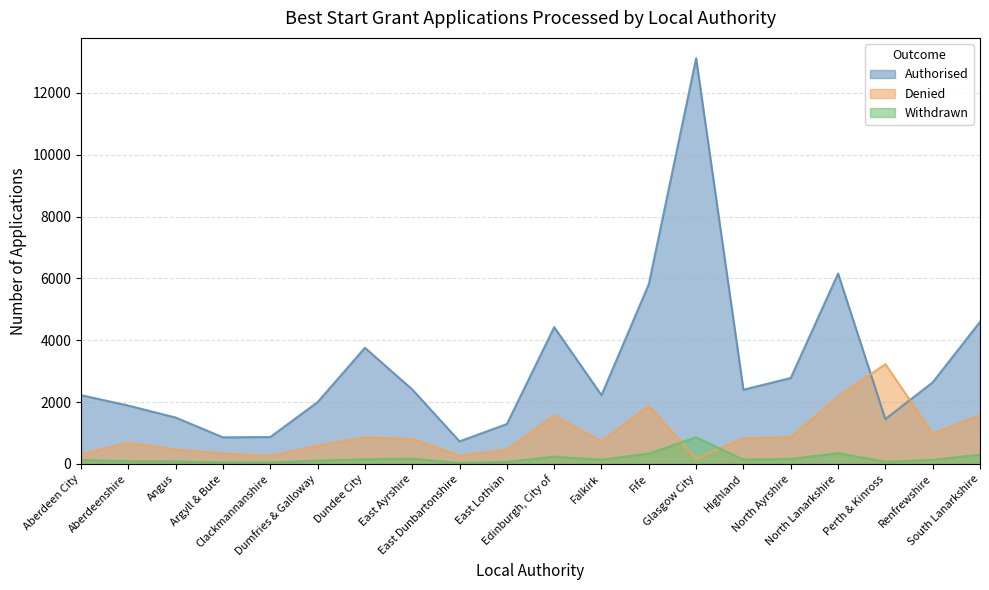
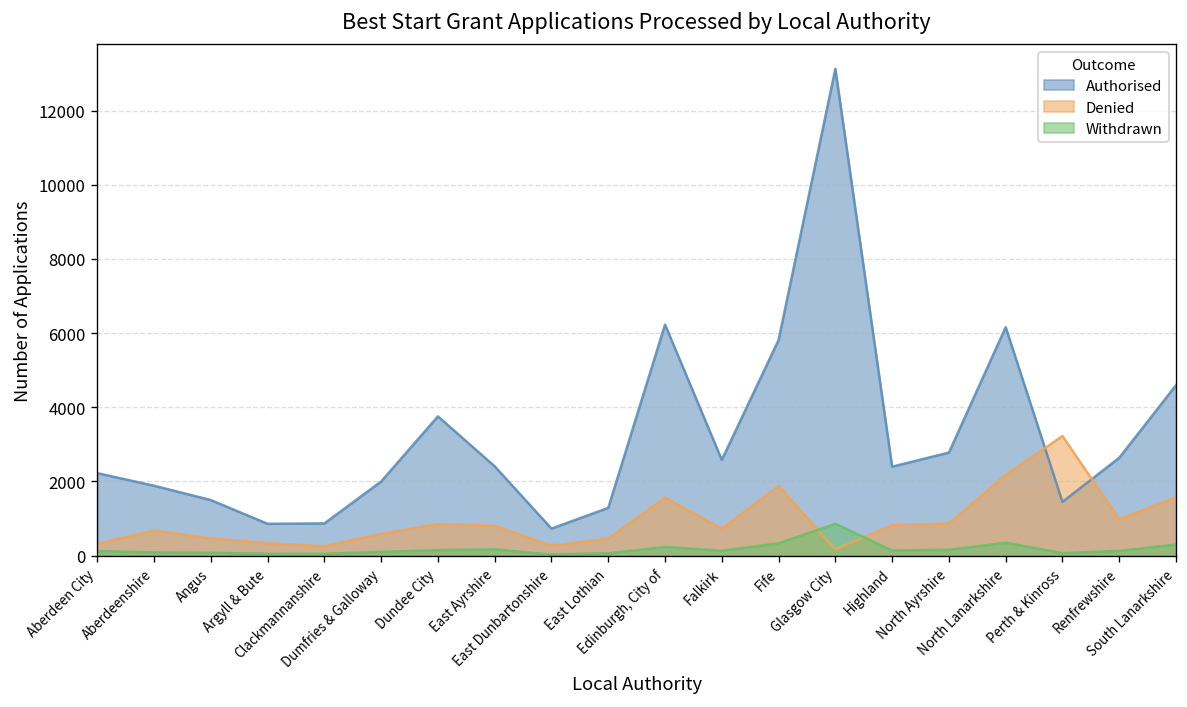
  {
    "Authorised": {
      "Aberdeen City": 2200,
      "Aberdeenshire": 1900,
      "Angus": 1500,
      "Argyll & Bute": 900,
      "Clackmannanshire": 900,
      "Dumfries & Galloway": 2000,
      "Dundee City": 3800,
      "East Ayrshire": 2400,
      "East Dunbartonshire": 700,
      "East Lothian": 1300,
-     "Edinburgh, City of": 4400,
-     "Falkirk": 2200,
+     "Edinburgh, City of": 6200,
+     "Falkirk": 2600,
      "Fife": 5800,
      "Glasgow City": 13100,
      "Highland": 2400,
      "North Ayrshire": 2800,
      "North Lanarkshire": 6200,
      "Perth & Kinross": 1500,
      "Renfrewshire": 2600,
      "South Lanarkshire": 4600
    },
    "Denied": {
      "Aberdeen City": 300,
      "Aberdeenshire": 700,
      "Angus": 500,
      "Argyll & Bute": 300,
      "Clackmannanshire": 300,
      "Dumfries & Galloway": 600,
      "Dundee City": 900,
      "East Ayrshire": 800,
      "East Dunbartonshire": 300,
      "East Lothian": 500,
      "Edinburgh, City of": 1600,
      "Falkirk": 700,
      "Fife": 1900,
      "Glasgow City": 200,
      "Highland": 800,
      "North Ayrshire": 900,
      "North Lanarkshire": 2200,
      "Perth & Kinross": 3200,
      "Renfrewshire": 1000,
      "South Lanarkshire": 1600
    },
    "Withdrawn": {
      "Aberdeen City": 100,
      "Aberdeenshire": 100,
      "Angus": 100,
      "Argyll & Bute": 100,
      "Clackmannanshire": 100,
      "Dumfries & Galloway": 100,
      "Dundee City": 200,
      "East Ayrshire": 200,
      "East Dunbartonshire": 0,
      "East Lothian": 100,
      "Edinburgh, City of": 200,
      "Falkirk": 100,
      "Fife": 300,
      "Glasgow City": 900,
      "Highland": 100,
      "North Ayrshire": 200,
      "North Lanarkshire": 400,
      "Perth & Kinross": 100,
      "Renfrewshire": 100,
      "South Lanarkshire": 300
    }
  }
